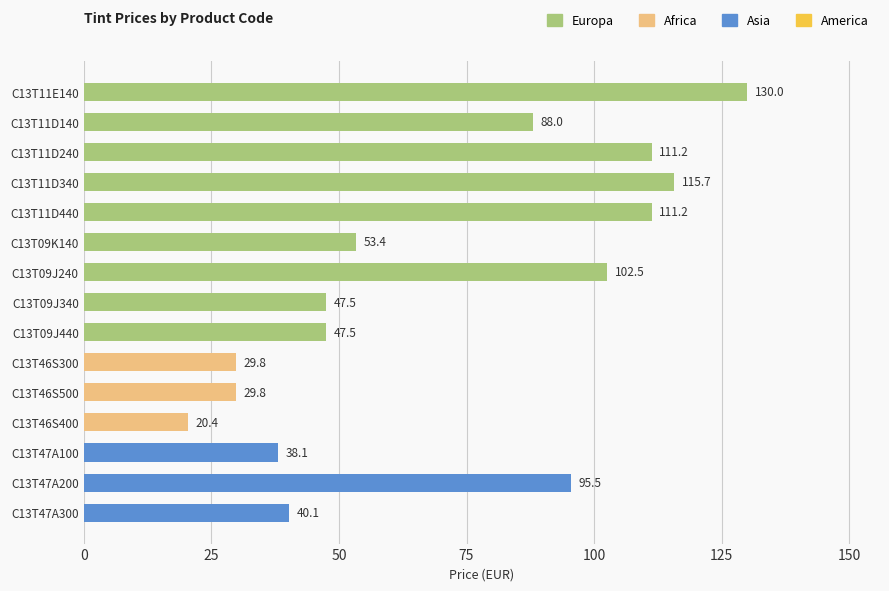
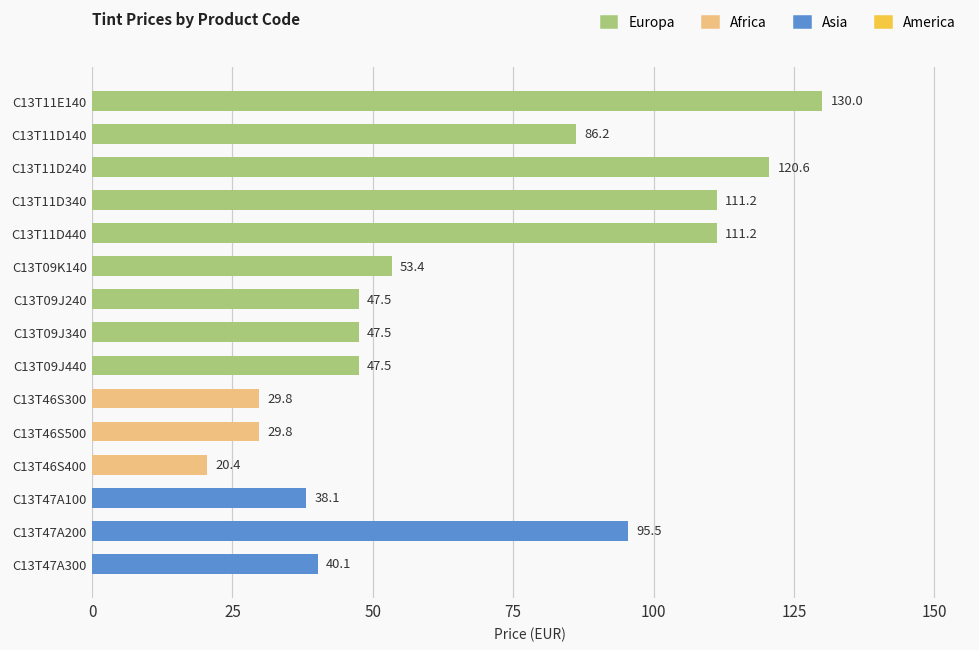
  {
    "C13T11E140": 130.0,
-   "C13T11D140": 88.0,
-   "C13T11D240": 111.2,
-   "C13T11D340": 115.7,
+   "C13T11D140": 86.2,
+   "C13T11D240": 120.6,
+   "C13T11D340": 111.2,
    "C13T11D440": 111.2,
    "C13T09K140": 53.4,
-   "C13T09J240": 102.5,
+   "C13T09J240": 47.5,
    "C13T09J340": 47.5,
    "C13T09J440": 47.5,
    "C13T46S300": 29.8,
    "C13T46S500": 29.8,
    "C13T46S400": 20.4,
    "C13T47A100": 38.1,
    "C13T47A200": 95.5,
    "C13T47A300": 40.1
  }
